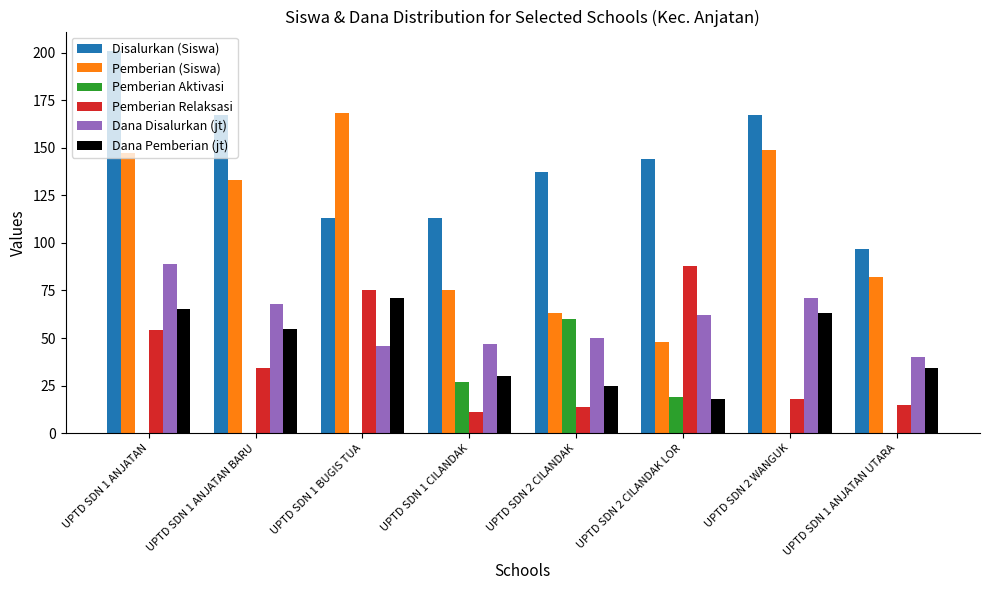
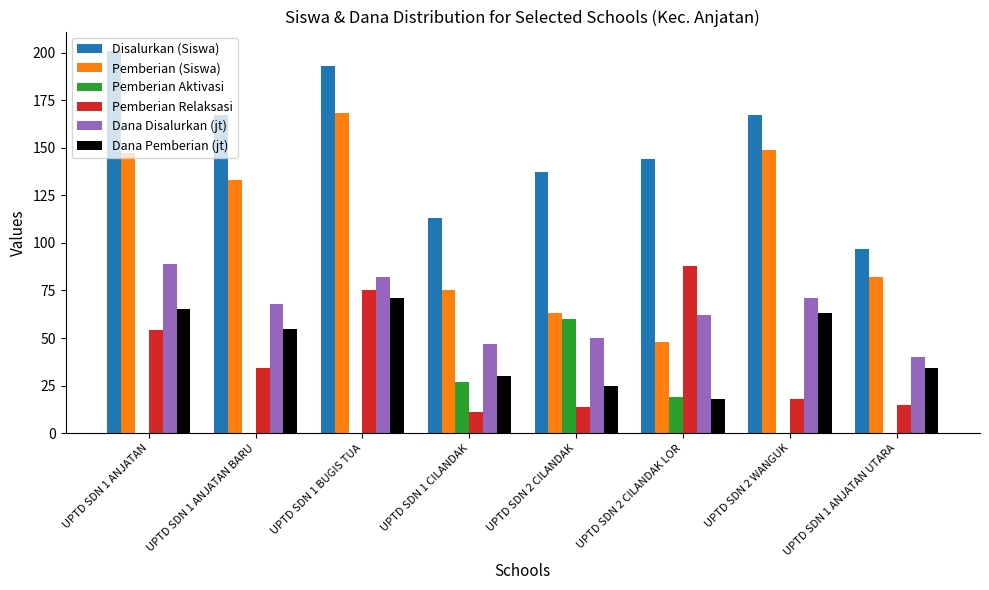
  {
    "Disalurkan (Siswa)": {
-     "UPTD SDN 1 BUGIS TUA": 113,
+     "UPTD SDN 1 BUGIS TUA": 193,
      "UPTD SDN 1 CILANDAK": 113,
      "UPTD SDN 2 CILANDAK": 137,
      "UPTD SDN 2 CILANDAK LOR": 144,
      "UPTD SDN 2 WANGUK": 167,
      "UPTD SDN 1 ANJATAN UTARA": 97
    },
    "Pemberian (Siswa)": {
      "UPTD SDN 1 ANJATAN BARU": 133,
      "UPTD SDN 1 BUGIS TUA": 168,
      "UPTD SDN 1 CILANDAK": 75,
      "UPTD SDN 2 CILANDAK": 63,
      "UPTD SDN 2 CILANDAK LOR": 48,
      "UPTD SDN 2 WANGUK": 149,
      "UPTD SDN 1 ANJATAN UTARA": 82
    },
    "Pemberian Aktivasi": {
      "UPTD SDN 1 ANJATAN": 0,
      "UPTD SDN 1 ANJATAN BARU": 0,
      "UPTD SDN 1 BUGIS TUA": 0,
      "UPTD SDN 1 CILANDAK": 27,
      "UPTD SDN 2 CILANDAK": 60,
      "UPTD SDN 2 CILANDAK LOR": 19,
      "UPTD SDN 2 WANGUK": 0,
      "UPTD SDN 1 ANJATAN UTARA": 0
    },
    "Pemberian Relaksasi": {
      "UPTD SDN 1 ANJATAN": 54,
      "UPTD SDN 1 ANJATAN BARU": 34,
      "UPTD SDN 1 BUGIS TUA": 75,
      "UPTD SDN 1 CILANDAK": 11,
      "UPTD SDN 2 CILANDAK": 14,
      "UPTD SDN 2 CILANDAK LOR": 88,
      "UPTD SDN 2 WANGUK": 18,
      "UPTD SDN 1 ANJATAN UTARA": 15
    },
    "Dana Disalurkan (jt)": {
      "UPTD SDN 1 ANJATAN": 89,
      "UPTD SDN 1 ANJATAN BARU": 68,
-     "UPTD SDN 1 BUGIS TUA": 46,
+     "UPTD SDN 1 BUGIS TUA": 82,
      "UPTD SDN 1 CILANDAK": 47,
      "UPTD SDN 2 CILANDAK": 50,
      "UPTD SDN 2 CILANDAK LOR": 62,
      "UPTD SDN 2 WANGUK": 71,
      "UPTD SDN 1 ANJATAN UTARA": 40
    },
    "Dana Pemberian (jt)": {
      "UPTD SDN 1 ANJATAN": 65,
      "UPTD SDN 1 ANJATAN BARU": 55,
      "UPTD SDN 1 BUGIS TUA": 71,
      "UPTD SDN 1 CILANDAK": 30,
      "UPTD SDN 2 CILANDAK": 25,
      "UPTD SDN 2 CILANDAK LOR": 18,
      "UPTD SDN 2 WANGUK": 63,
      "UPTD SDN 1 ANJATAN UTARA": 34
    }
  }
